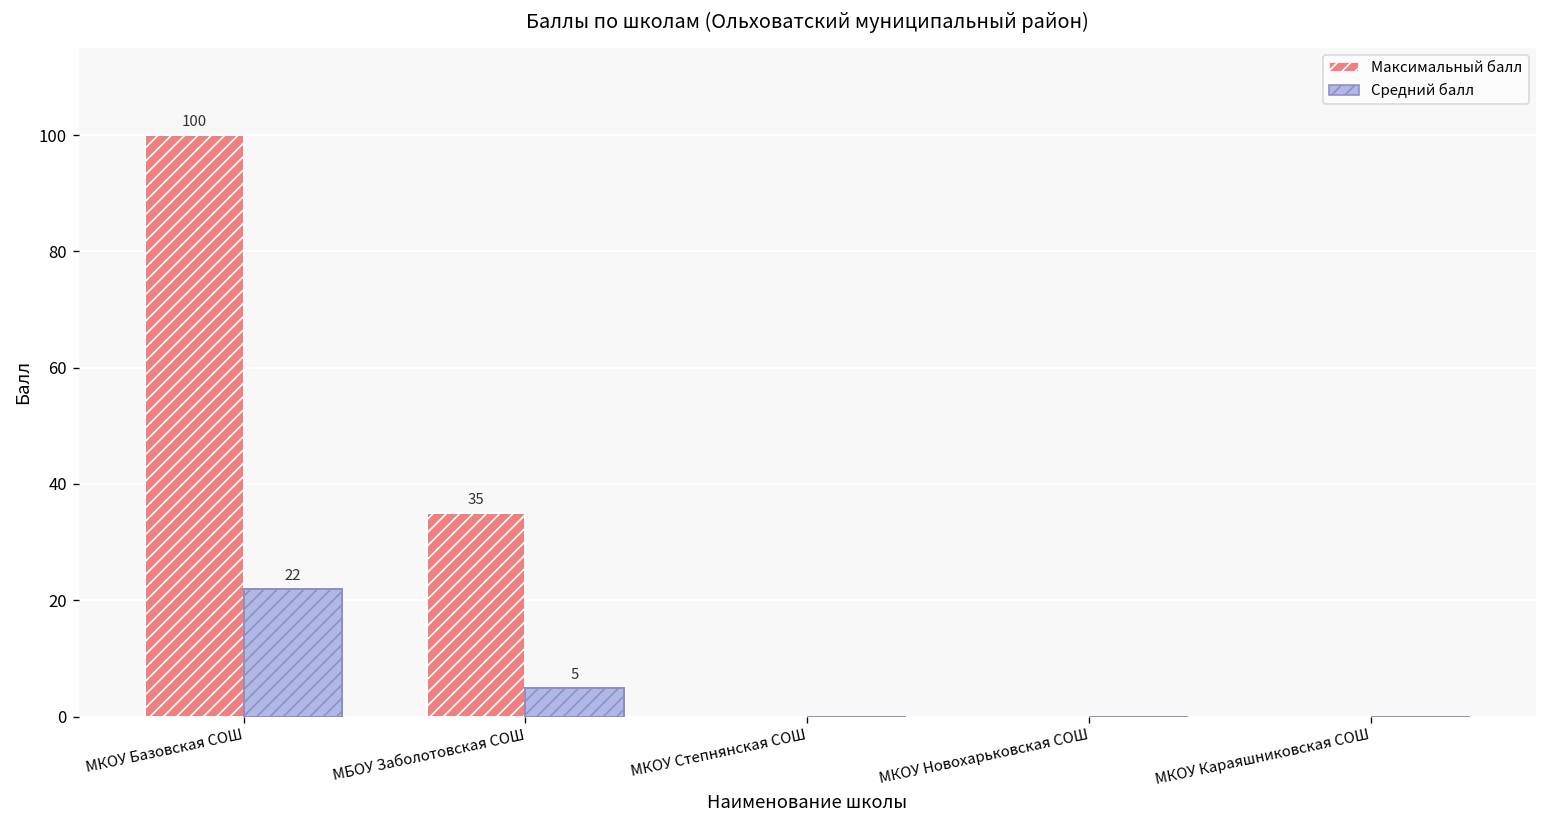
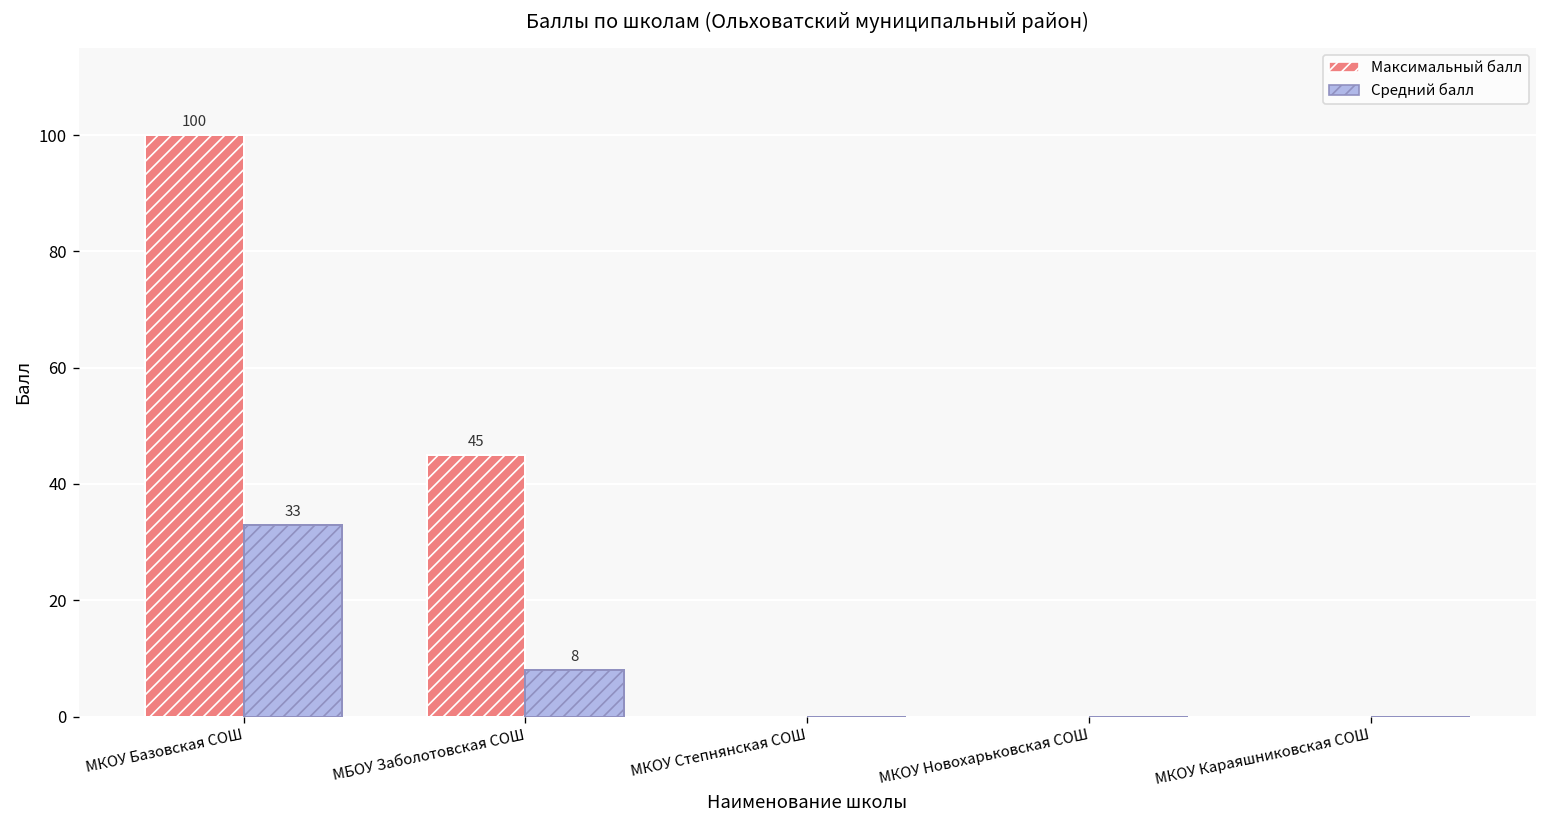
  {
    "Максимальный балл": {
      "МКОУ Базовская СОШ": 100,
-     "МБОУ Заболотовская СОШ": 35
+     "МБОУ Заболотовская СОШ": 45
    },
    "Средний балл": {
-     "МКОУ Базовская СОШ": 22,
-     "МБОУ Заболотовская СОШ": 5
+     "МКОУ Базовская СОШ": 33,
+     "МБОУ Заболотовская СОШ": 8
    }
  }
